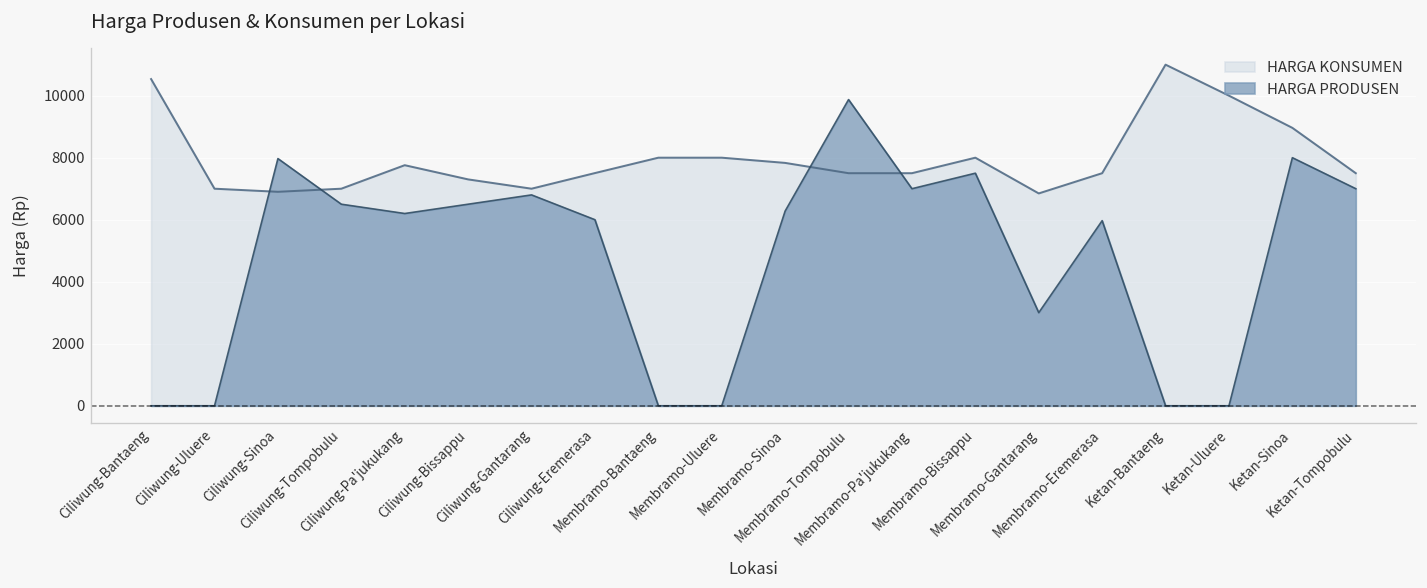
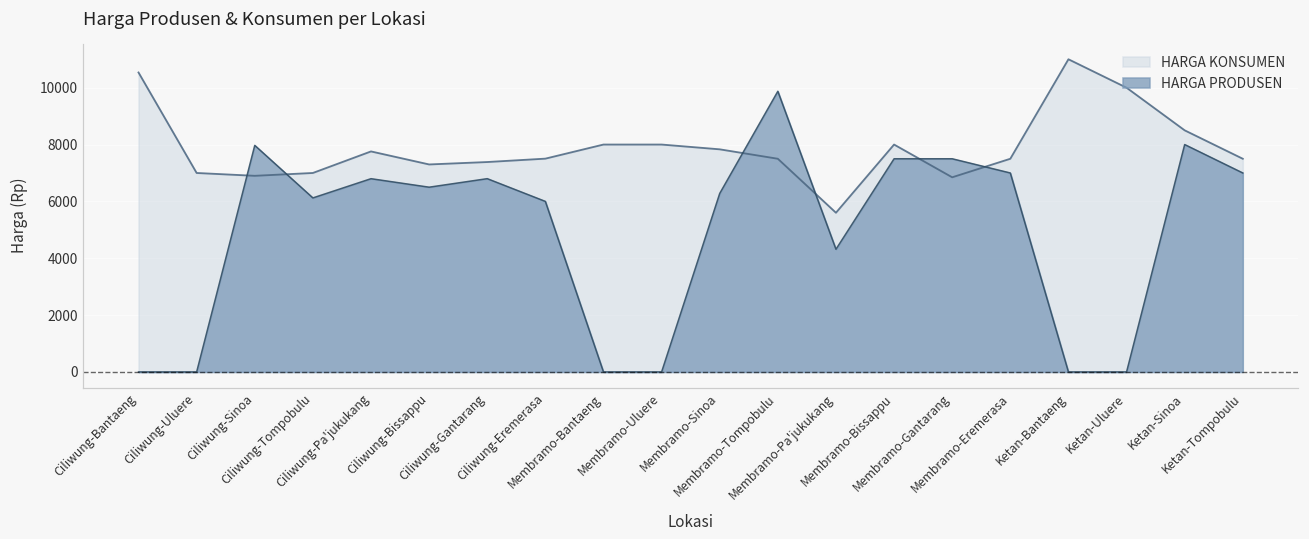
  {
    "HARGA KONSUMEN": {
      "Ciliwung-Bantaeng": 10500,
      "Ciliwung-Uluere": 7000,
      "Ciliwung-Sinoa": 6900,
      "Ciliwung-Tompobulu": 7000,
      "Ciliwung-Pa'jukukang": 7800,
      "Ciliwung-Bissappu": 7300,
-     "Ciliwung-Gantarang": 7000,
+     "Ciliwung-Gantarang": 7400,
      "Ciliwung-Eremerasa": 7500,
      "Membramo-Bantaeng": 8000,
      "Membramo-Uluere": 8000,
      "Membramo-Sinoa": 7800,
      "Membramo-Tompobulu": 7500,
-     "Membramo-Pa'jukukang": 7500,
+     "Membramo-Pa'jukukang": 5600,
      "Membramo-Bissappu": 8000,
      "Membramo-Gantarang": 6800,
      "Membramo-Eremerasa": 7500,
      "Ketan-Bantaeng": 11000,
      "Ketan-Uluere": 10000,
-     "Ketan-Sinoa": 9000,
+     "Ketan-Sinoa": 8500,
      "Ketan-Tompobulu": 7500
    },
    "HARGA PRODUSEN": {
      "Ciliwung-Bantaeng": 0,
      "Ciliwung-Uluere": 0,
      "Ciliwung-Sinoa": 8000,
-     "Ciliwung-Tompobulu": 6500,
-     "Ciliwung-Pa'jukukang": 6200,
+     "Ciliwung-Tompobulu": 6100,
+     "Ciliwung-Pa'jukukang": 6800,
      "Ciliwung-Bissappu": 6500,
      "Ciliwung-Gantarang": 6800,
      "Ciliwung-Eremerasa": 6000,
      "Membramo-Bantaeng": 0,
      "Membramo-Uluere": 0,
      "Membramo-Sinoa": 6300,
      "Membramo-Tompobulu": 9900,
-     "Membramo-Pa'jukukang": 7000,
+     "Membramo-Pa'jukukang": 4300,
      "Membramo-Bissappu": 7500,
-     "Membramo-Gantarang": 3000,
-     "Membramo-Eremerasa": 6000,
+     "Membramo-Gantarang": 7500,
+     "Membramo-Eremerasa": 7000,
      "Ketan-Bantaeng": 0,
      "Ketan-Uluere": 0,
      "Ketan-Sinoa": 8000,
      "Ketan-Tompobulu": 7000
    }
  }
